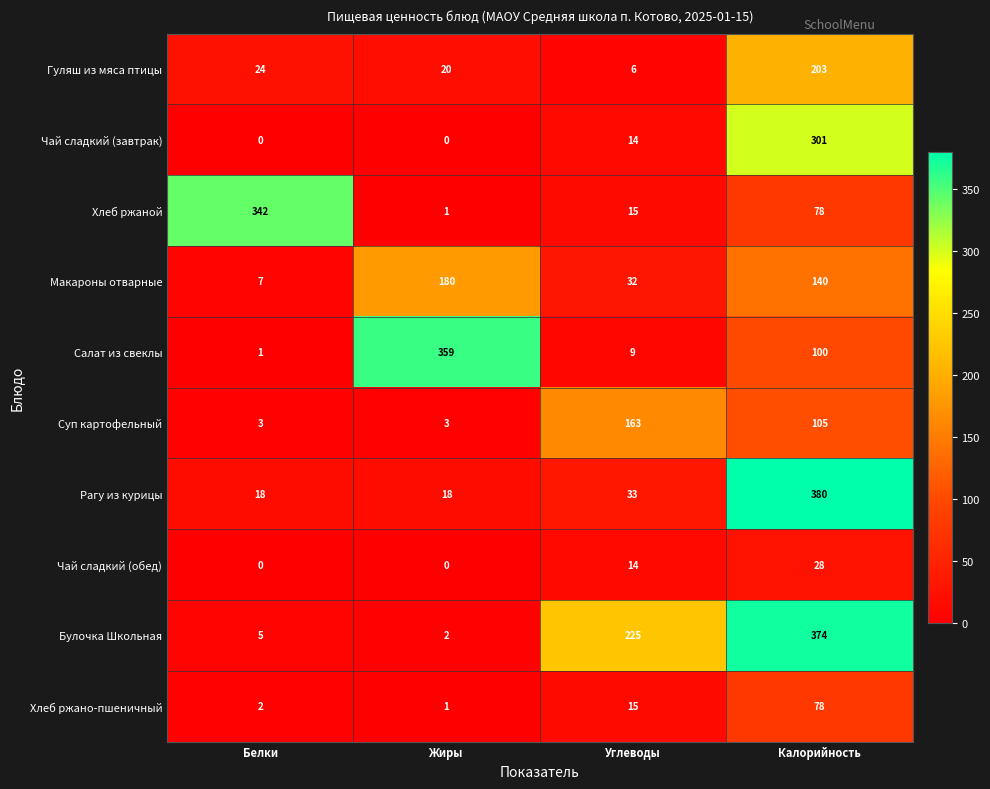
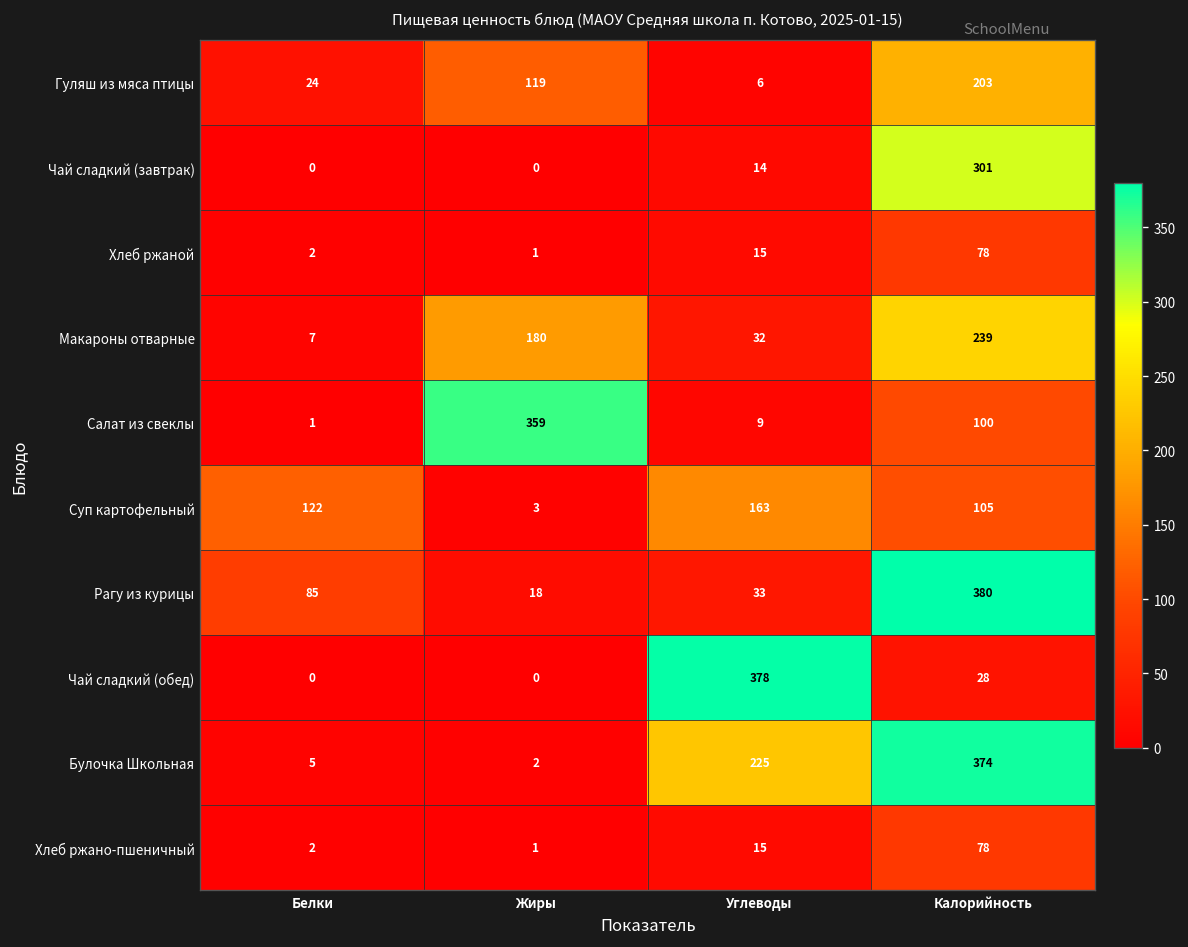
  {
    "Гуляш из мяса птицы": {
      "Белки": 24,
-     "Жиры": 20,
+     "Жиры": 119,
      "Углеводы": 6,
      "Калорийность": 203
    },
    "Чай сладкий (завтрак)": {
      "Белки": 0,
      "Жиры": 0,
      "Углеводы": 14,
      "Калорийность": 301
    },
    "Хлеб ржаной": {
-     "Белки": 342,
+     "Белки": 2,
      "Жиры": 1,
      "Углеводы": 15,
      "Калорийность": 78
    },
    "Макароны отварные": {
      "Белки": 7,
      "Жиры": 180,
      "Углеводы": 32,
-     "Калорийность": 140
+     "Калорийность": 239
    },
    "Салат из свеклы": {
      "Белки": 1,
      "Жиры": 359,
      "Углеводы": 9,
      "Калорийность": 100
    },
    "Суп картофельный": {
-     "Белки": 3,
+     "Белки": 122,
      "Жиры": 3,
      "Углеводы": 163,
      "Калорийность": 105
    },
    "Рагу из курицы": {
-     "Белки": 18,
+     "Белки": 85,
      "Жиры": 18,
      "Углеводы": 33,
      "Калорийность": 380
    },
    "Чай сладкий (обед)": {
      "Белки": 0,
      "Жиры": 0,
-     "Углеводы": 14,
+     "Углеводы": 378,
      "Калорийность": 28
    },
    "Булочка Школьная": {
      "Белки": 5,
      "Жиры": 2,
      "Углеводы": 225,
      "Калорийность": 374
    },
    "Хлеб ржано-пшеничный": {
      "Белки": 2,
      "Жиры": 1,
      "Углеводы": 15,
      "Калорийность": 78
    }
  }
